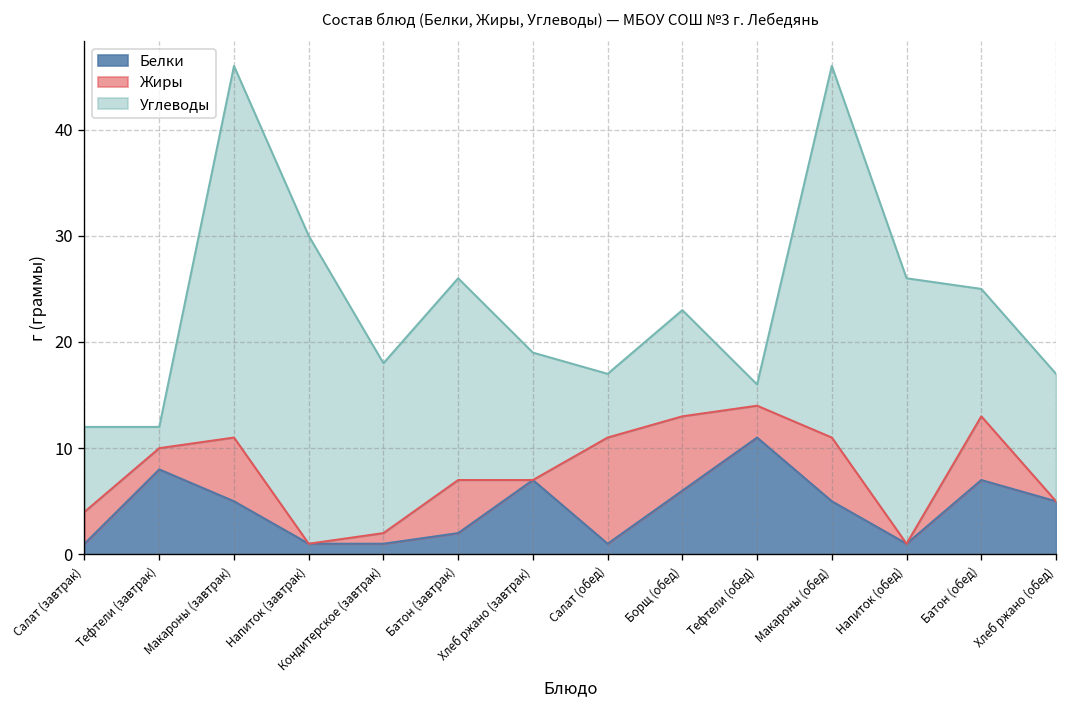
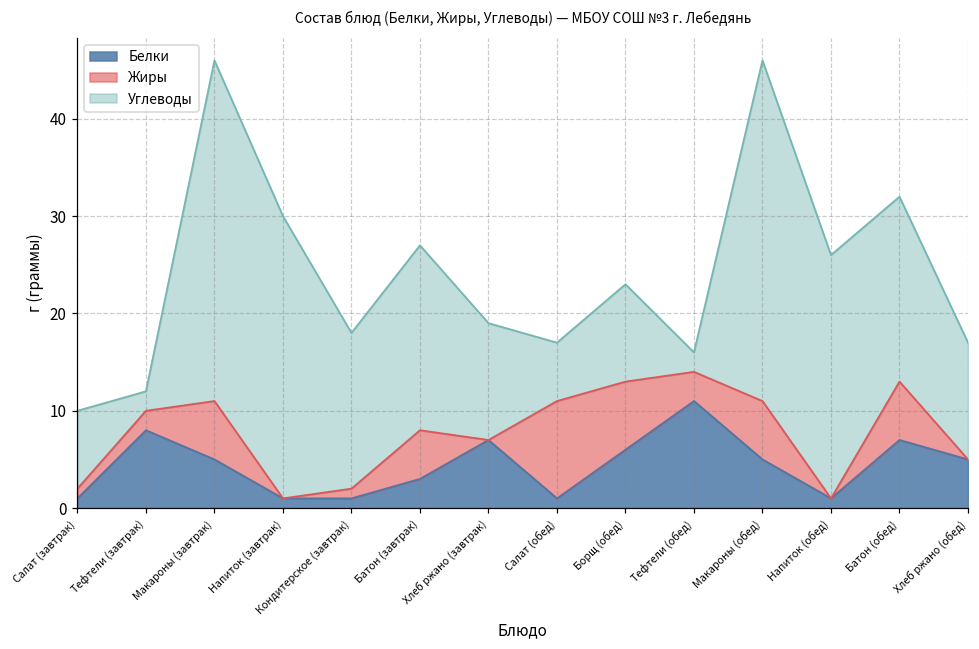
  {
    "Белки": {
      "Салат (завтрак)": 1,
      "Тефтели (завтрак)": 8,
      "Макароны (завтрак)": 5,
      "Кондитерское (завтрак)": 1,
-     "Батон (завтрак)": 2,
+     "Батон (завтрак)": 3,
      "Салат (обед)": 1,
      "Борщ (обед)": 6,
      "Тефтели (обед)": 11,
      "Макароны (обед)": 5,
      "Батон (обед)": 7
    },
    "Жиры": {
-     "Салат (завтрак)": 3,
+     "Салат (завтрак)": 1,
      "Тефтели (завтрак)": 2,
      "Макароны (завтрак)": 6,
      "Кондитерское (завтрак)": 1,
      "Батон (завтрак)": 5,
      "Салат (обед)": 10,
      "Борщ (обед)": 7,
      "Тефтели (обед)": 3,
      "Макароны (обед)": 6,
      "Батон (обед)": 6
    },
    "Углеводы": {
      "Салат (завтрак)": 8,
      "Тефтели (завтрак)": 2,
      "Макароны (завтрак)": 35,
      "Напиток (завтрак)": 29,
      "Кондитерское (завтрак)": 16,
      "Батон (завтрак)": 19,
      "Хлеб ржано (завтрак)": 12,
      "Салат (обед)": 6,
      "Борщ (обед)": 10,
      "Тефтели (обед)": 2,
      "Макароны (обед)": 35,
      "Напиток (обед)": 25,
-     "Батон (обед)": 12,
+     "Батон (обед)": 19,
      "Хлеб ржано (обед)": 12
    }
  }
